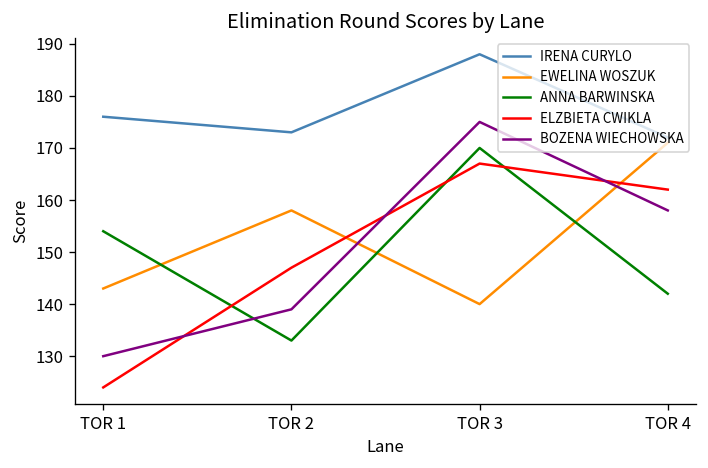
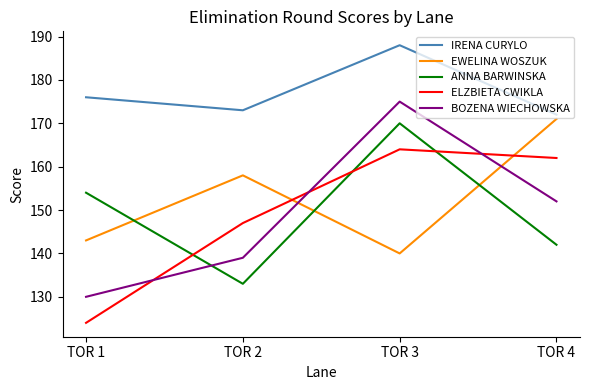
  {
    "IRENA CURYLO": {
      "TOR 1": 176,
      "TOR 2": 173,
      "TOR 3": 188
    },
    "EWELINA WOSZUK": {
      "TOR 1": 143,
      "TOR 2": 158,
      "TOR 3": 140,
      "TOR 4": 171
    },
    "ANNA BARWINSKA": {
      "TOR 1": 154,
      "TOR 2": 133,
      "TOR 3": 170,
      "TOR 4": 142
    },
    "ELZBIETA CWIKLA": {
      "TOR 1": 124,
      "TOR 2": 147,
-     "TOR 3": 167,
+     "TOR 3": 164,
      "TOR 4": 162
    },
    "BOZENA WIECHOWSKA": {
      "TOR 1": 130,
      "TOR 2": 139,
      "TOR 3": 175,
-     "TOR 4": 158
+     "TOR 4": 152
    }
  }
